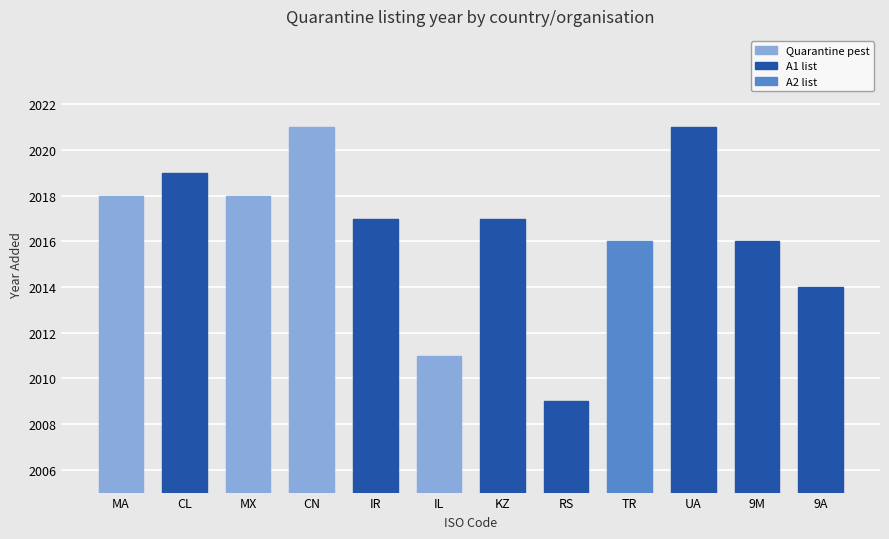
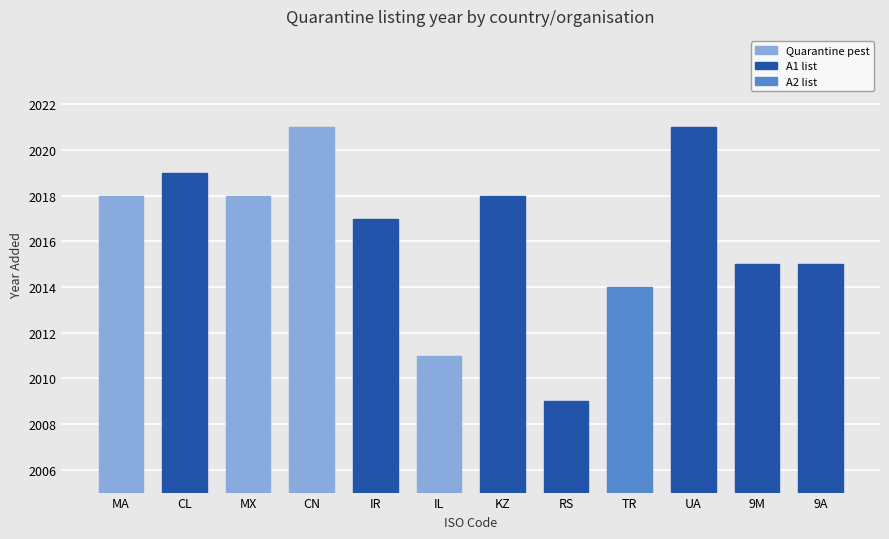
  {
    "MA": 2018,
    "CL": 2019,
    "MX": 2018,
    "CN": 2021,
    "IR": 2017,
    "IL": 2011,
-   "KZ": 2017,
+   "KZ": 2018,
    "RS": 2009,
-   "TR": 2016,
+   "TR": 2014,
    "UA": 2021,
-   "9M": 2016,
-   "9A": 2014
+   "9M": 2015,
+   "9A": 2015
  }
